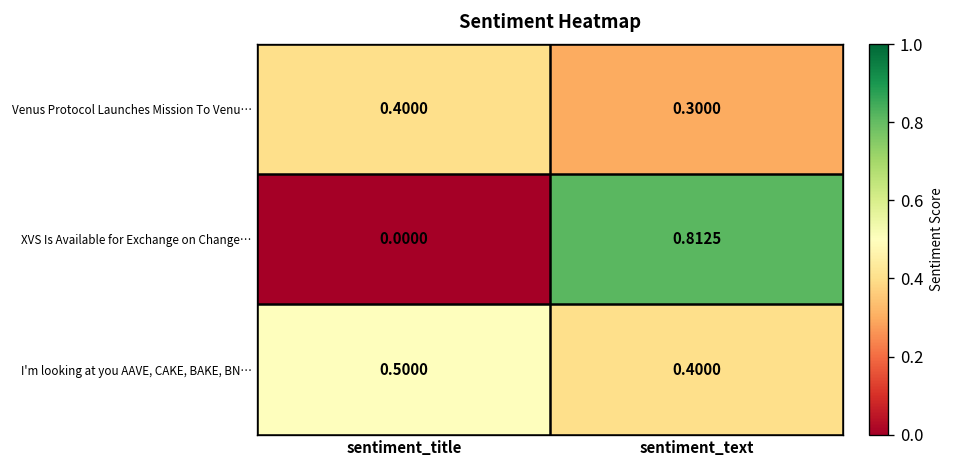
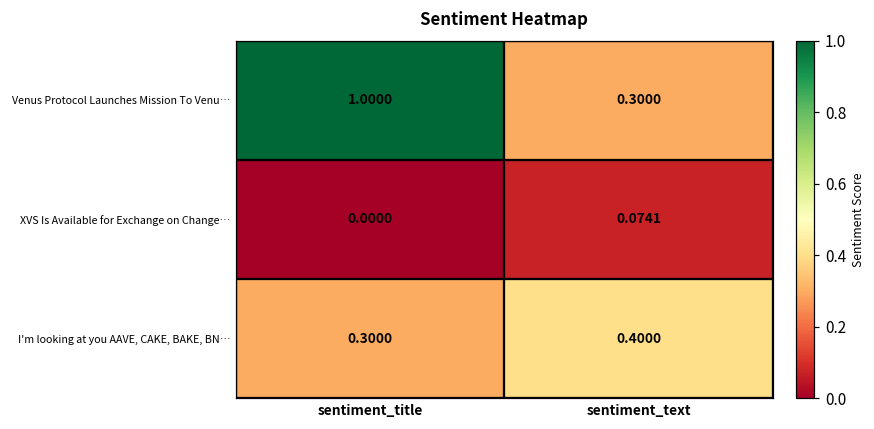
  {
    "Venus Protocol Launches Mission To Venu…": {
-     "sentiment_title": 0.4000,
+     "sentiment_title": 1.0000,
      "sentiment_text": 0.3000
    },
    "XVS Is Available for Exchange on Change…": {
      "sentiment_title": 0.0000,
-     "sentiment_text": 0.8125
+     "sentiment_text": 0.0741
    },
    "I'm looking at you AAVE, CAKE, BAKE, BN…": {
-     "sentiment_title": 0.5000,
+     "sentiment_title": 0.3000,
      "sentiment_text": 0.4000
    }
  }
